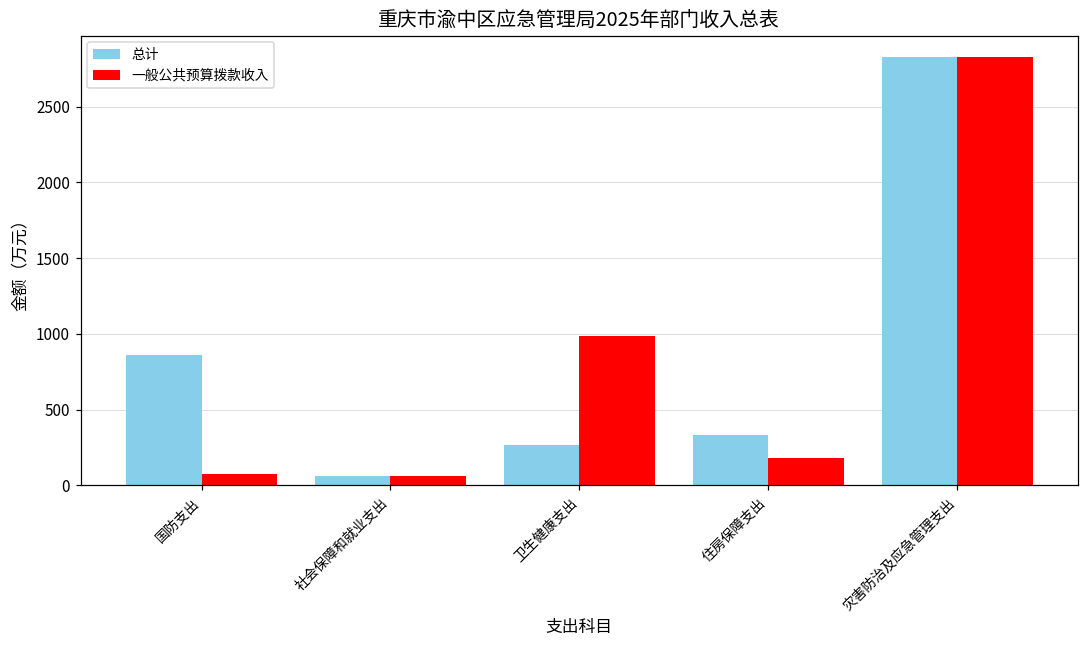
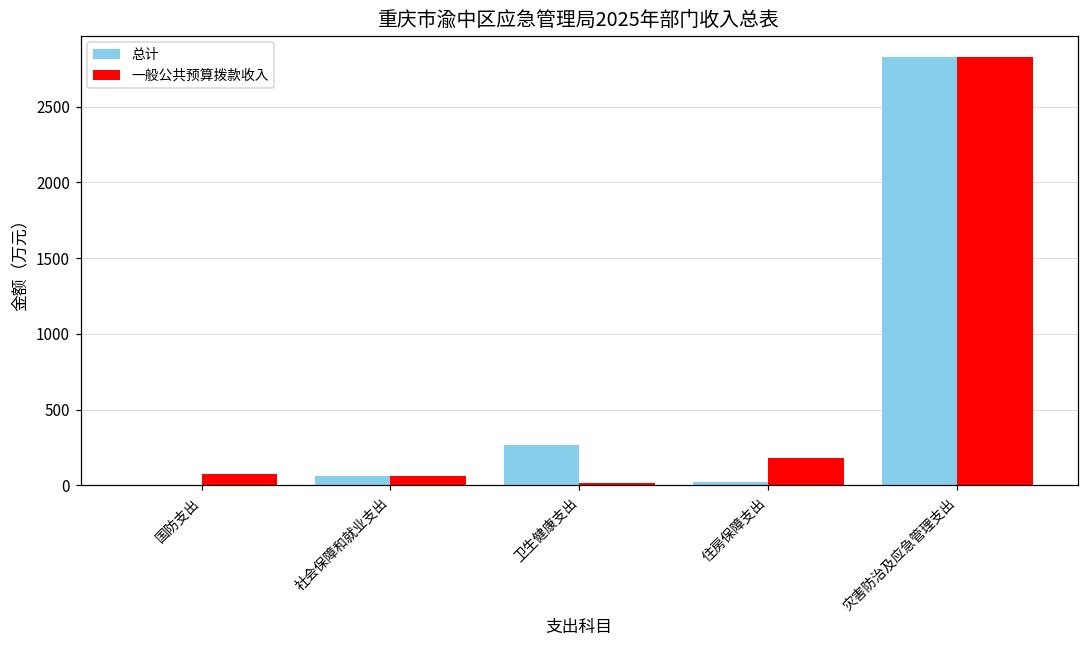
  {
    "总计": {
-     "国防支出": 860,
+     "国防支出": 0,
      "社会保障和就业支出": 60,
      "卫生健康支出": 260,
-     "住房保障支出": 330,
+     "住房保障支出": 20,
      "灾害防治及应急管理支出": 2830
    },
    "一般公共预算拨款收入": {
      "国防支出": 70,
      "社会保障和就业支出": 60,
-     "卫生健康支出": 990,
+     "卫生健康支出": 20,
      "住房保障支出": 180,
      "灾害防治及应急管理支出": 2830
    }
  }
